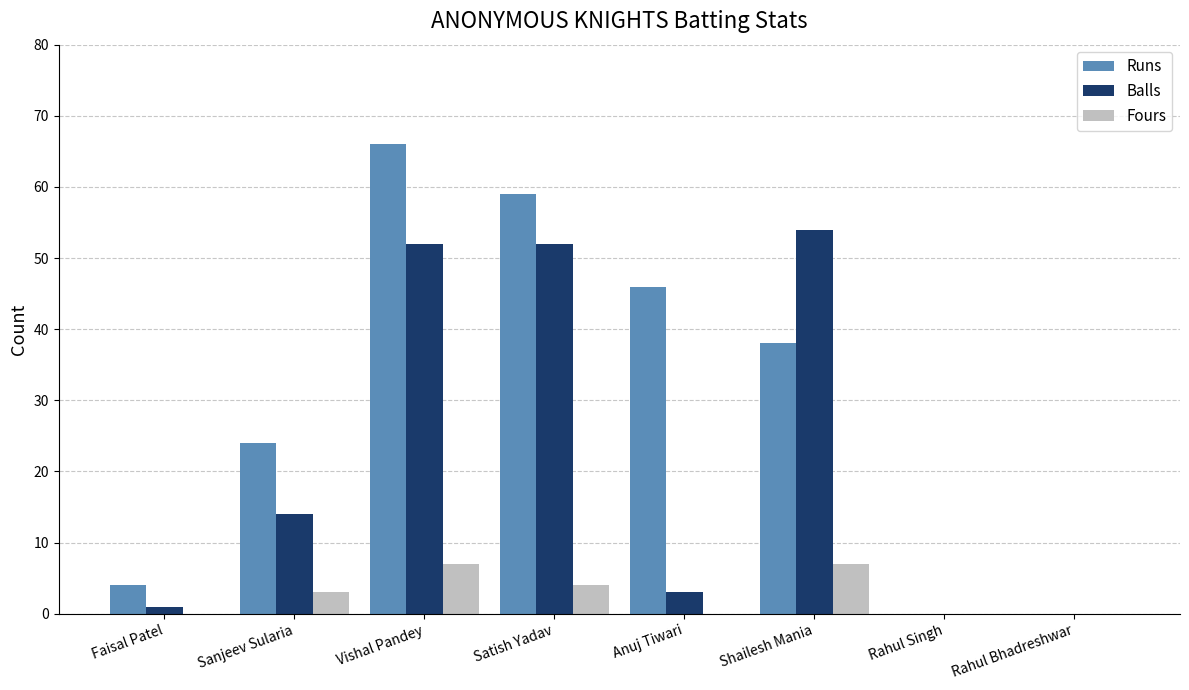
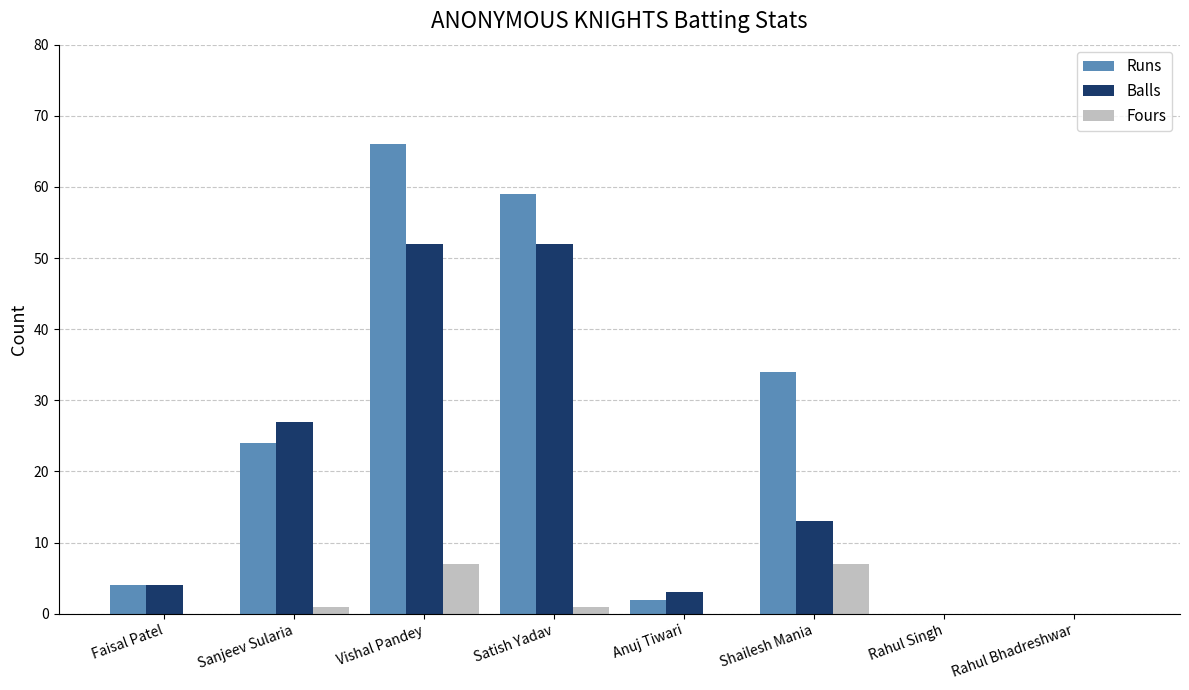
  {
    "Runs": {
      "Faisal Patel": 4,
      "Sanjeev Sularia": 24,
      "Vishal Pandey": 66,
      "Satish Yadav": 59,
-     "Anuj Tiwari": 46,
-     "Shailesh Mania": 38,
+     "Anuj Tiwari": 2,
+     "Shailesh Mania": 34,
      "Rahul Singh": 0,
      "Rahul Bhadreshwar": 0
    },
    "Balls": {
-     "Faisal Patel": 1,
-     "Sanjeev Sularia": 14,
+     "Faisal Patel": 4,
+     "Sanjeev Sularia": 27,
      "Vishal Pandey": 52,
      "Satish Yadav": 52,
      "Anuj Tiwari": 3,
-     "Shailesh Mania": 54,
+     "Shailesh Mania": 13,
      "Rahul Singh": 0,
      "Rahul Bhadreshwar": 0
    },
    "Fours": {
      "Faisal Patel": 0,
-     "Sanjeev Sularia": 3,
+     "Sanjeev Sularia": 1,
      "Vishal Pandey": 7,
-     "Satish Yadav": 4,
+     "Satish Yadav": 1,
      "Anuj Tiwari": 0,
      "Shailesh Mania": 7,
      "Rahul Singh": 0,
      "Rahul Bhadreshwar": 0
    }
  }
